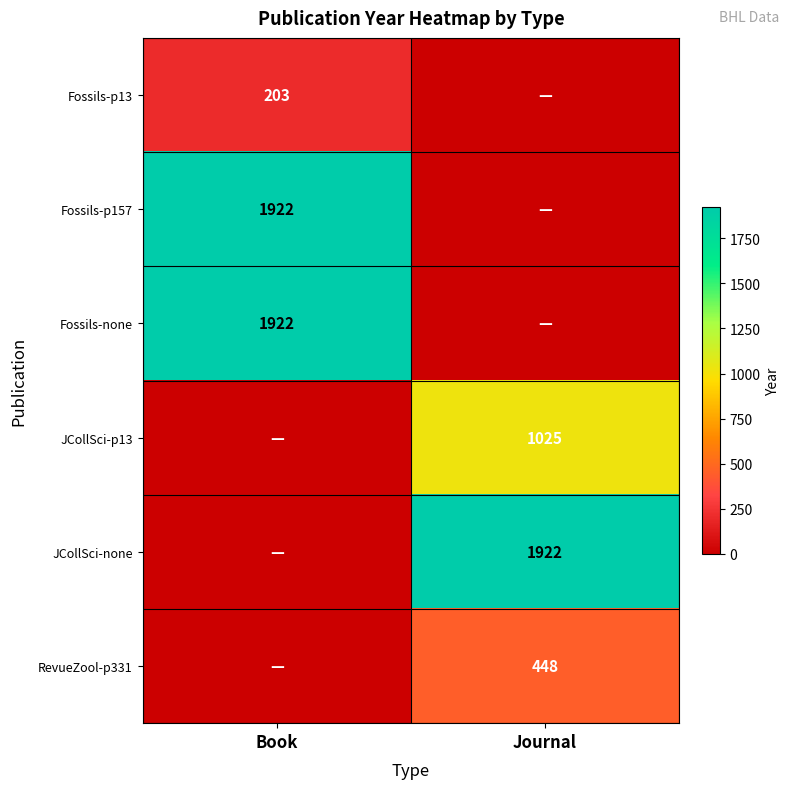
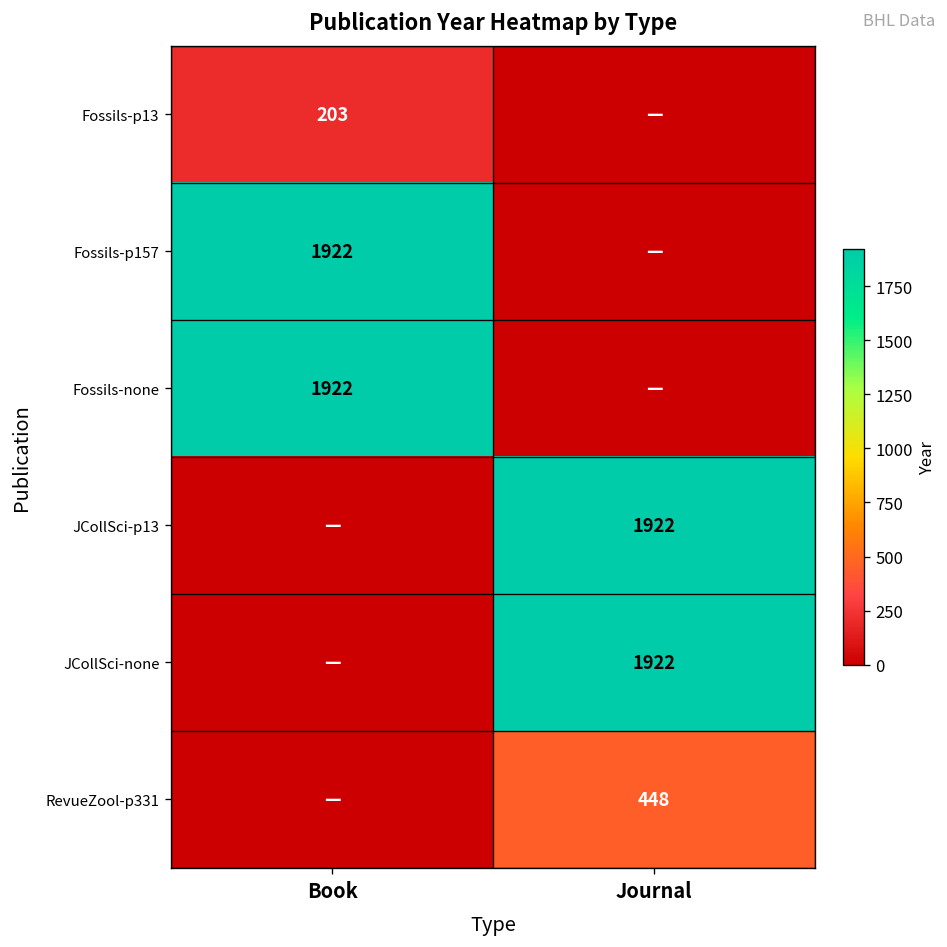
  {
    "Fossils-p13": {
      "Book": 203
    },
    "Fossils-p157": {
      "Book": 1922
    },
    "Fossils-none": {
      "Book": 1922
    },
    "JCollSci-p13": {
-     "Journal": 1025
+     "Journal": 1922
    },
    "JCollSci-none": {
      "Journal": 1922
    },
    "RevueZool-p331": {
      "Journal": 448
    }
  }
